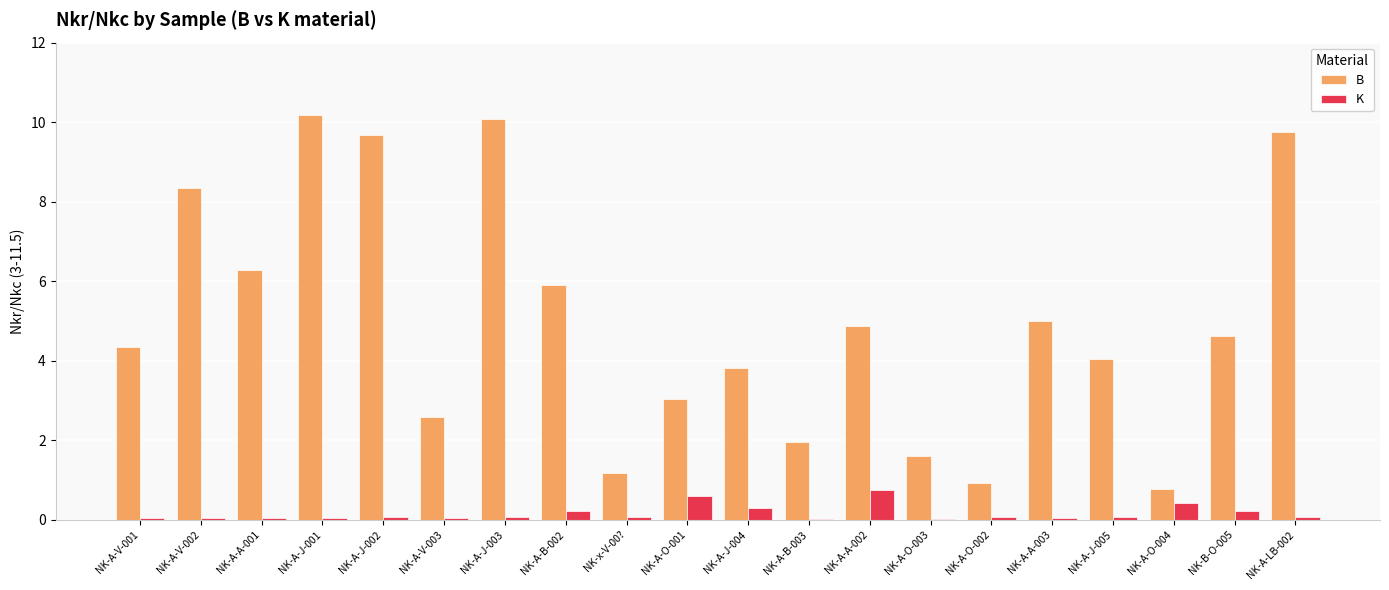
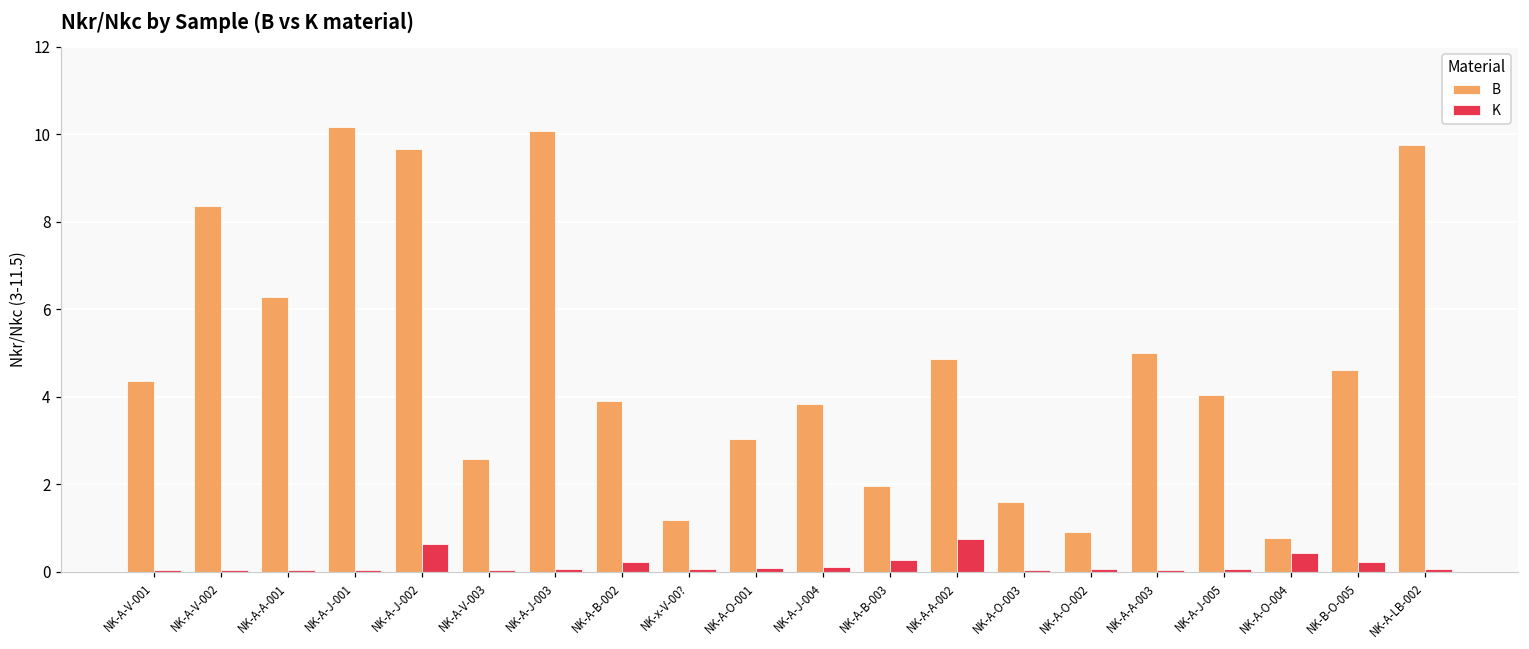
  {
    "B": {
      "NK-A-V-001": 4.4,
      "NK-A-V-002": 8.4,
      "NK-A-A-001": 6.3,
      "NK-A-J-001": 10.2,
      "NK-A-J-002": 9.7,
      "NK-A-V-003": 2.6,
      "NK-A-J-003": 10.1,
-     "NK-A-B-002": 5.9,
+     "NK-A-B-002": 3.9,
      "NK-x-V-00?": 1.2,
      "NK-A-O-001": 3.0,
      "NK-A-J-004": 3.8,
      "NK-A-B-003": 2.0,
      "NK-A-A-002": 4.9,
      "NK-A-O-003": 1.6,
      "NK-A-O-002": 0.9,
      "NK-A-A-003": 5.0,
      "NK-A-J-005": 4.0,
      "NK-A-O-004": 0.8,
      "NK-B-O-005": 4.6,
      "NK-A-LB-002": 9.8
    },
    "K": {
-     "NK-A-J-002": 0.1,
+     "NK-A-J-002": 0.6,
      "NK-A-J-003": 0.1,
      "NK-A-B-002": 0.2,
      "NK-x-V-00?": 0.1,
-     "NK-A-O-001": 0.6,
-     "NK-A-J-004": 0.3,
-     "NK-A-B-003": 0.0,
+     "NK-A-O-001": 0.1,
+     "NK-A-J-004": 0.1,
+     "NK-A-B-003": 0.3,
      "NK-A-A-002": 0.8,
      "NK-A-O-002": 0.1,
      "NK-A-O-004": 0.4,
      "NK-B-O-005": 0.2,
      "NK-A-LB-002": 0.1
    }
  }
